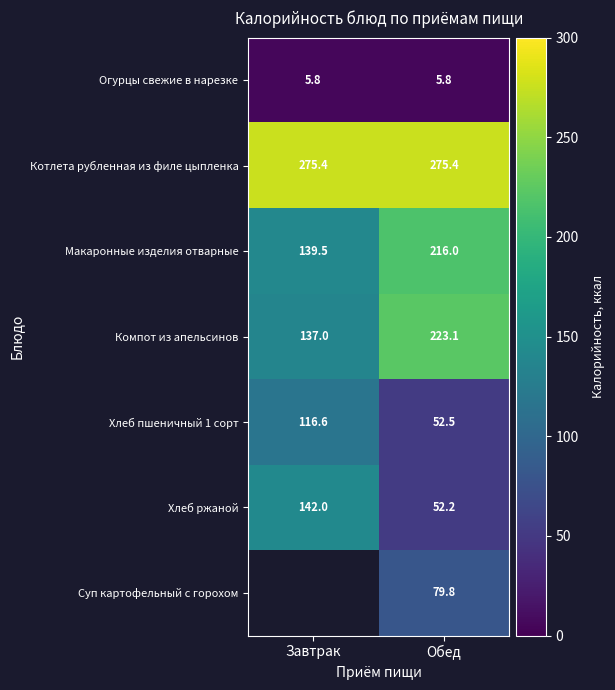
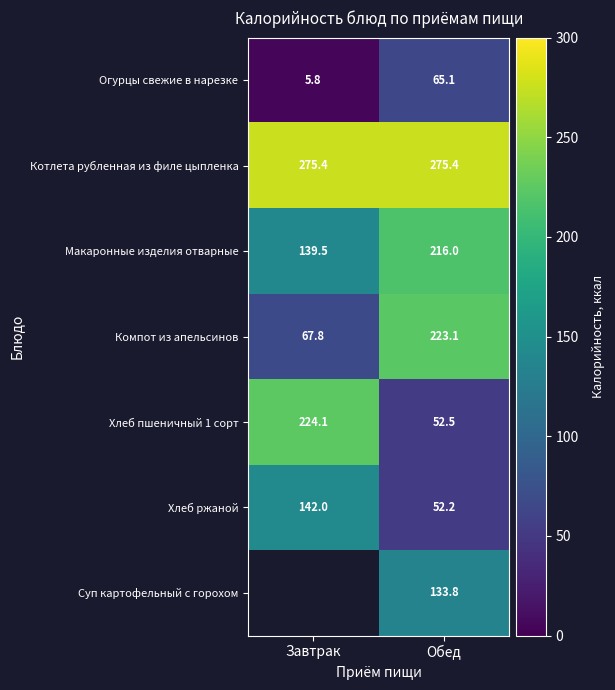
  {
    "Огурцы свежие в нарезке": {
      "Завтрак": 5.8,
-     "Обед": 5.8
+     "Обед": 65.1
    },
    "Котлета рубленная из филе цыпленка": {
      "Завтрак": 275.4,
      "Обед": 275.4
    },
    "Макаронные изделия отварные": {
      "Завтрак": 139.5,
      "Обед": 216.0
    },
    "Компот из апельсинов": {
-     "Завтрак": 137.0,
+     "Завтрак": 67.8,
      "Обед": 223.1
    },
    "Хлеб пшеничный 1 сорт": {
-     "Завтрак": 116.6,
+     "Завтрак": 224.1,
      "Обед": 52.5
    },
    "Хлеб ржаной": {
      "Завтрак": 142.0,
      "Обед": 52.2
    },
    "Суп картофельный с горохом": {
-     "Обед": 79.8
+     "Обед": 133.8
    }
  }
